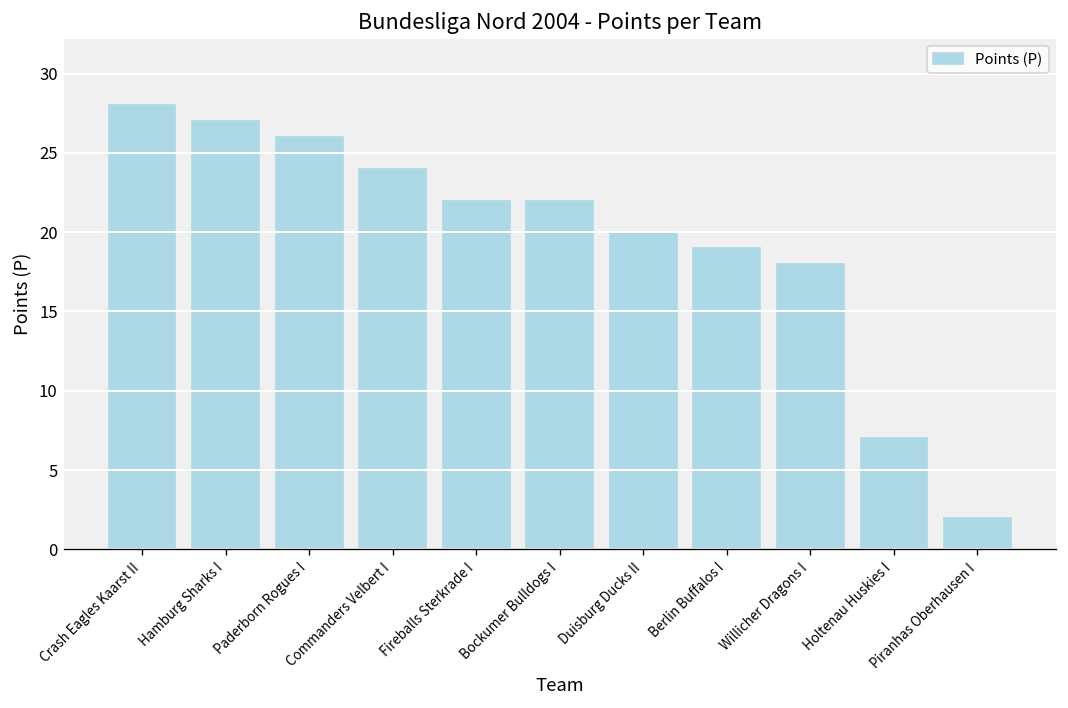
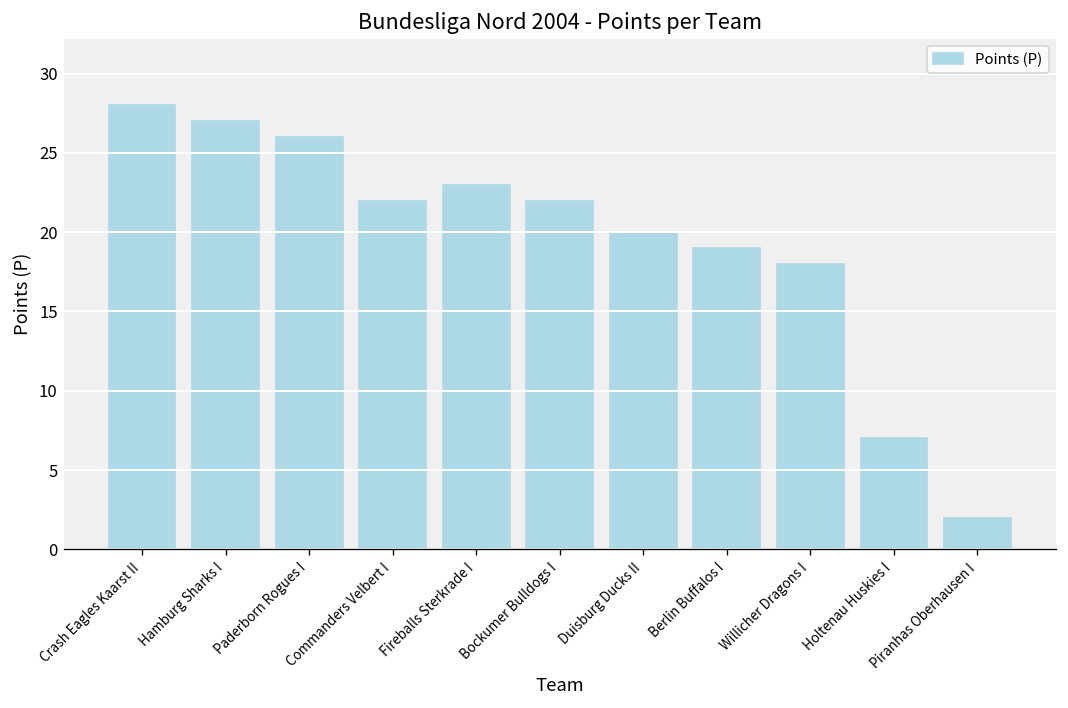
  {
    "Crash Eagles Kaarst II": 28,
    "Hamburg Sharks I": 27,
    "Paderborn Rogues I": 26,
-   "Commanders Velbert I": 24,
-   "Fireballs Sterkrade I": 22,
+   "Commanders Velbert I": 22,
+   "Fireballs Sterkrade I": 23,
    "Bockumer Bulldogs I": 22,
    "Duisburg Ducks II": 20,
    "Berlin Buffalos I": 19,
    "Willicher Dragons I": 18,
    "Holtenau Huskies I": 7,
    "Piranhas Oberhausen I": 2
  }
